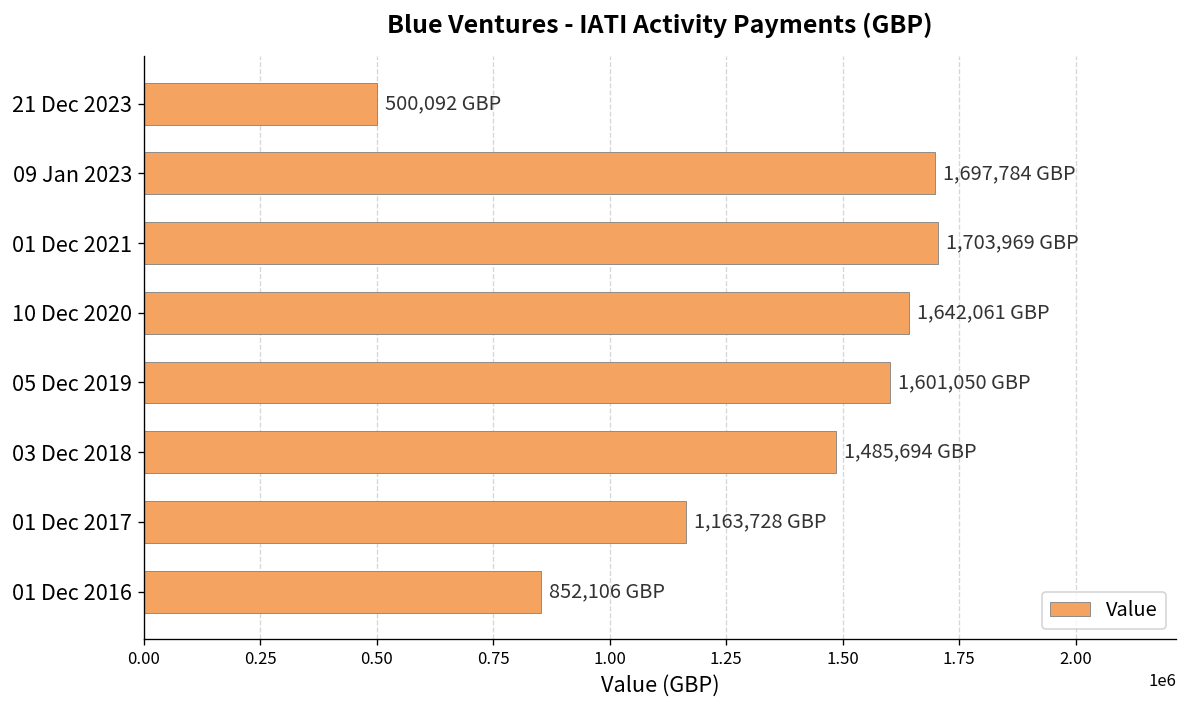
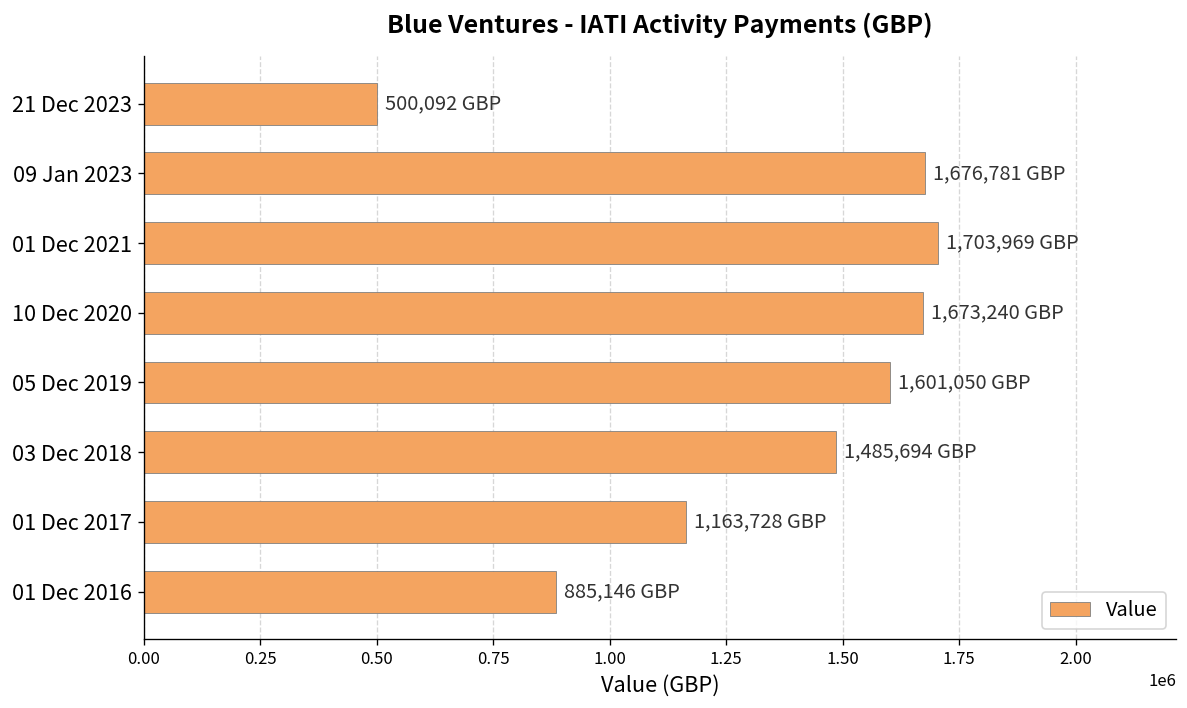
  {
    "21 Dec 2023": "500,092",
-   "09 Jan 2023": "1,697,784",
+   "09 Jan 2023": "1,676,781",
    "01 Dec 2021": "1,703,969",
-   "10 Dec 2020": "1,642,061",
+   "10 Dec 2020": "1,673,240",
    "05 Dec 2019": "1,601,050",
    "03 Dec 2018": "1,485,694",
    "01 Dec 2017": "1,163,728",
-   "01 Dec 2016": "852,106"
+   "01 Dec 2016": "885,146"
  }
